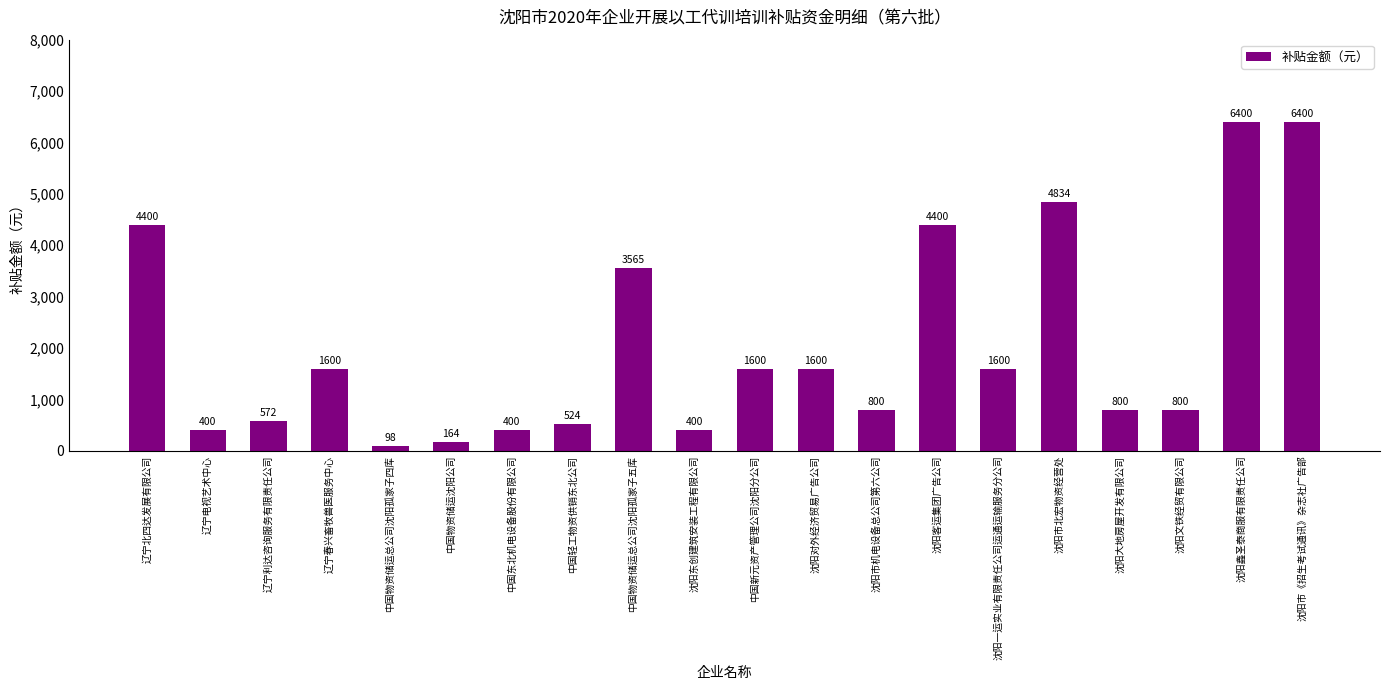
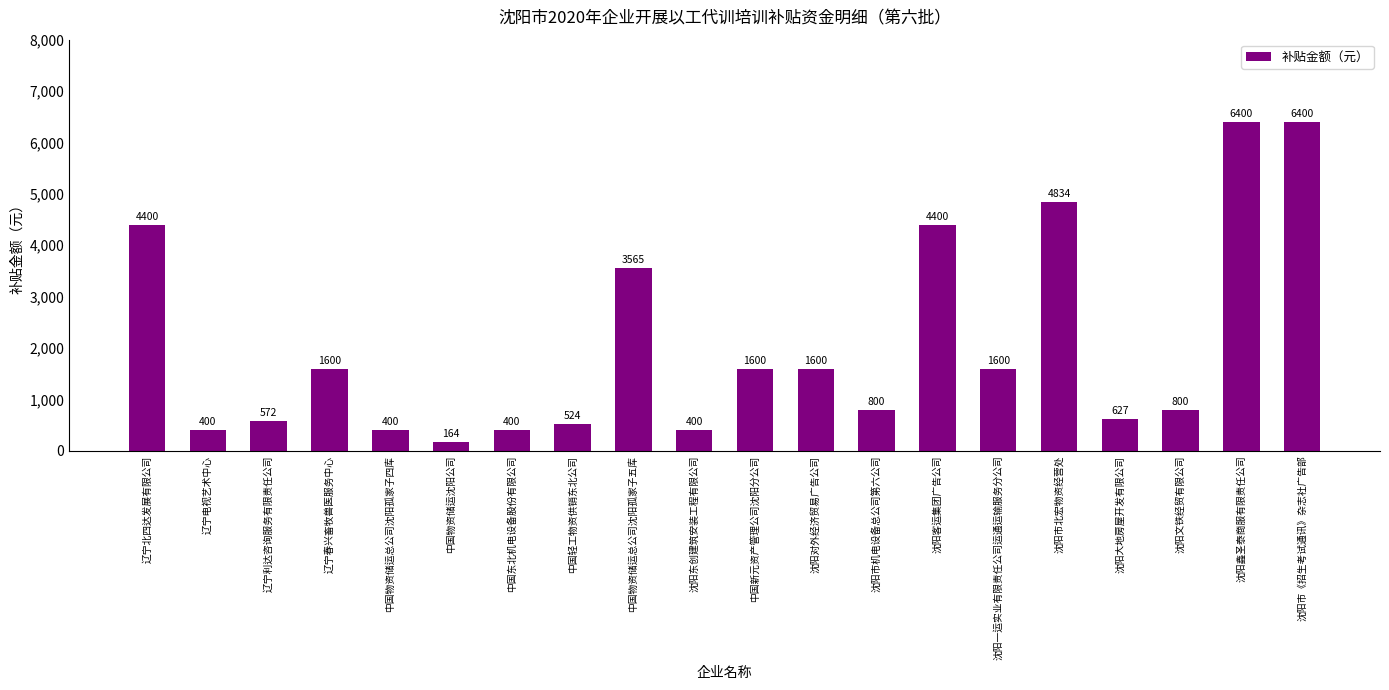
  {
    "辽宁北四达发展有限公司": 4400,
    "辽宁电视艺术中心": 400,
    "辽宁利达咨询服务有限责任公司": 572,
    "辽宁春兴畜牧兽医服务中心": 1600,
-   "中国物资储运总公司沈阳孤家子四库": 98,
+   "中国物资储运总公司沈阳孤家子四库": 400,
    "中国物资储运沈阳公司": 164,
    "中国东北机电设备股份有限公司": 400,
    "中国轻工物资供销东北公司": 524,
    "中国物资储运总公司沈阳孤家子五库": 3565,
    "沈阳东创建筑安装工程有限公司": 400,
    "中国新元资产管理公司沈阳分公司": 1600,
    "沈阳对外经济贸易广告公司": 1600,
    "沈阳市机电设备总公司第六公司": 800,
    "沈阳客运集团广告公司": 4400,
    "沈阳一运实业有限责任公司运通运输服务分公司": 1600,
    "沈阳市北宏物资经营处": 4834,
-   "沈阳大地房屋开发有限公司": 800,
+   "沈阳大地房屋开发有限公司": 627,
    "沈阳文铁经贸有限公司": 800,
    "沈阳鑫圣泰商服有限责任公司": 6400,
    "沈阳市《招生考试通讯》杂志社广告部": 6400
  }
